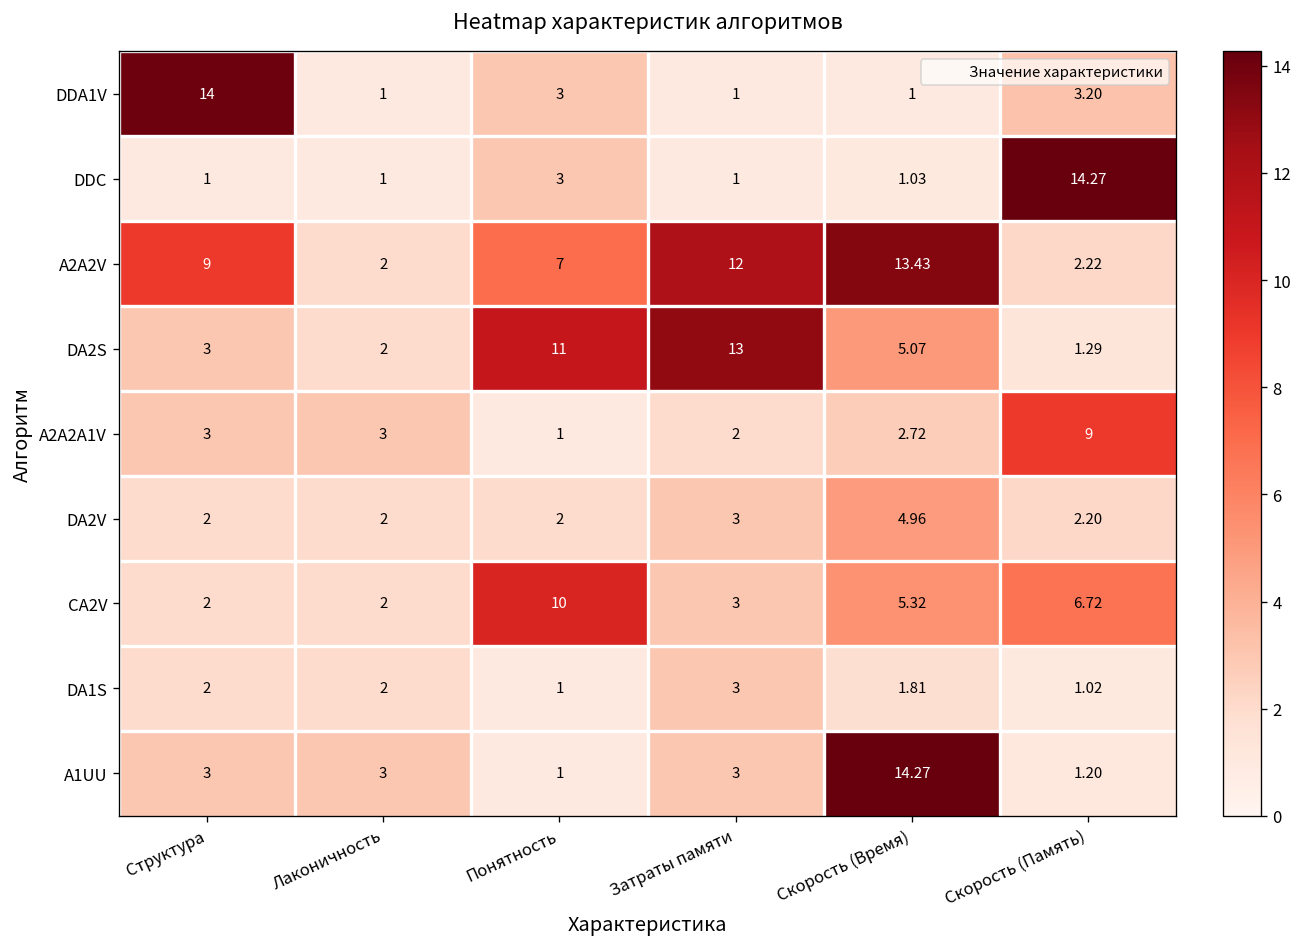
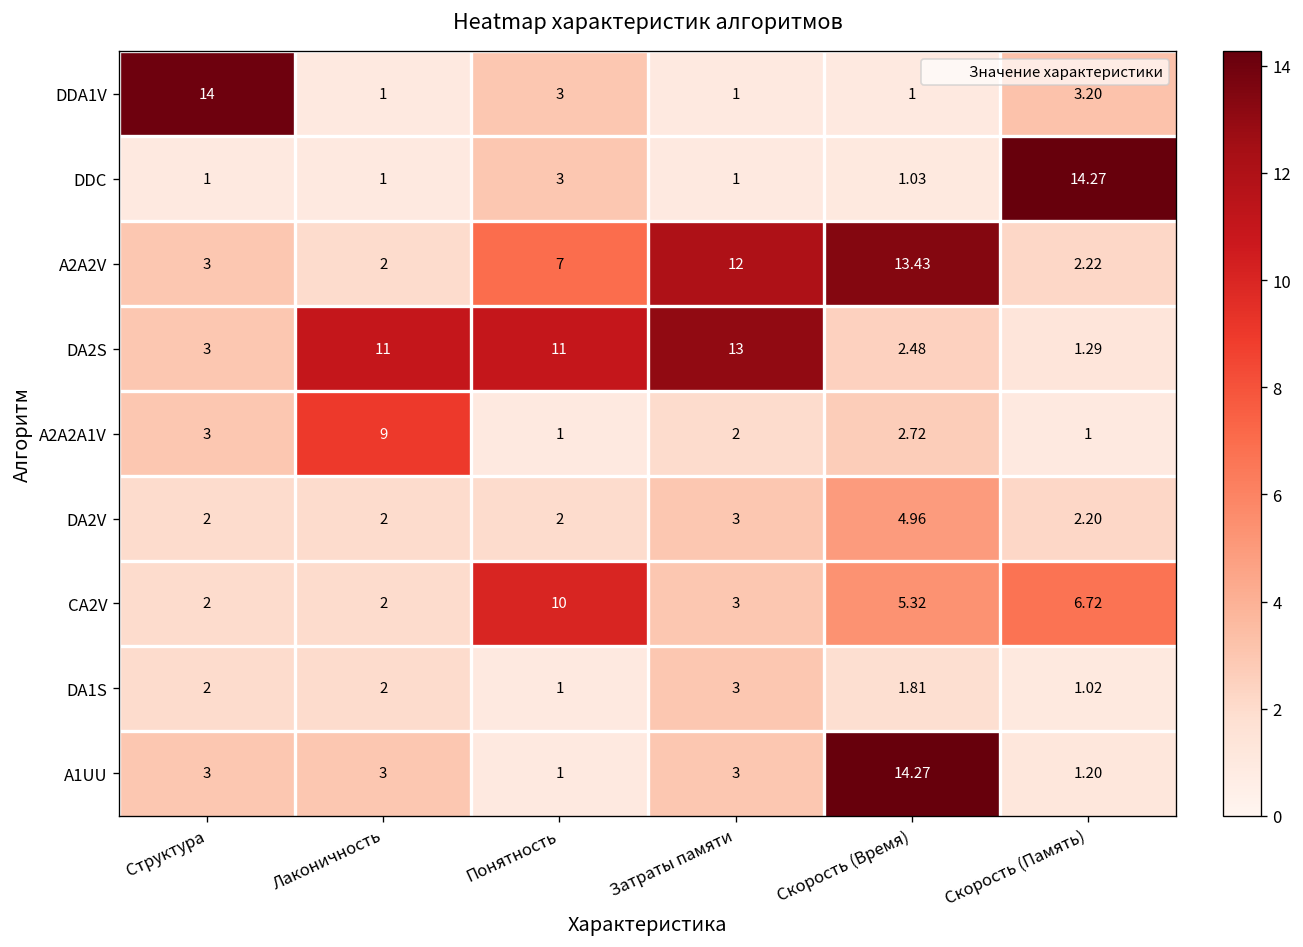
  {
    "DDA1V": {
      "Структура": 14,
      "Лаконичность": 1,
      "Понятность": 3,
      "Затраты памяти": 1,
      "Скорость (Время)": 1
    },
    "DDC": {
      "Структура": 1,
      "Лаконичность": 1,
      "Понятность": 3,
      "Затраты памяти": 1,
      "Скорость (Время)": 1.03,
      "Скорость (Память)": 14.27
    },
    "A2A2V": {
-     "Структура": 9,
+     "Структура": 3,
      "Лаконичность": 2,
      "Понятность": 7,
      "Затраты памяти": 12,
      "Скорость (Время)": 13.43,
      "Скорость (Память)": 2.22
    },
    "DA2S": {
      "Структура": 3,
-     "Лаконичность": 2,
+     "Лаконичность": 11,
      "Понятность": 11,
      "Затраты памяти": 13,
-     "Скорость (Время)": 5.07,
+     "Скорость (Время)": 2.48,
      "Скорость (Память)": 1.29
    },
    "A2A2A1V": {
      "Структура": 3,
-     "Лаконичность": 3,
+     "Лаконичность": 9,
      "Понятность": 1,
      "Затраты памяти": 2,
      "Скорость (Время)": 2.72,
-     "Скорость (Память)": 9
+     "Скорость (Память)": 1
    },
    "DA2V": {
      "Структура": 2,
      "Лаконичность": 2,
      "Понятность": 2,
      "Затраты памяти": 3,
      "Скорость (Время)": 4.96,
      "Скорость (Память)": 2.20
    },
    "CA2V": {
      "Структура": 2,
      "Лаконичность": 2,
      "Понятность": 10,
      "Затраты памяти": 3,
      "Скорость (Время)": 5.32,
      "Скорость (Память)": 6.72
    },
    "DA1S": {
      "Структура": 2,
      "Лаконичность": 2,
      "Понятность": 1,
      "Затраты памяти": 3,
      "Скорость (Время)": 1.81,
      "Скорость (Память)": 1.02
    },
    "A1UU": {
      "Структура": 3,
      "Лаконичность": 3,
      "Понятность": 1,
      "Затраты памяти": 3,
      "Скорость (Время)": 14.27,
      "Скорость (Память)": 1.20
    }
  }
